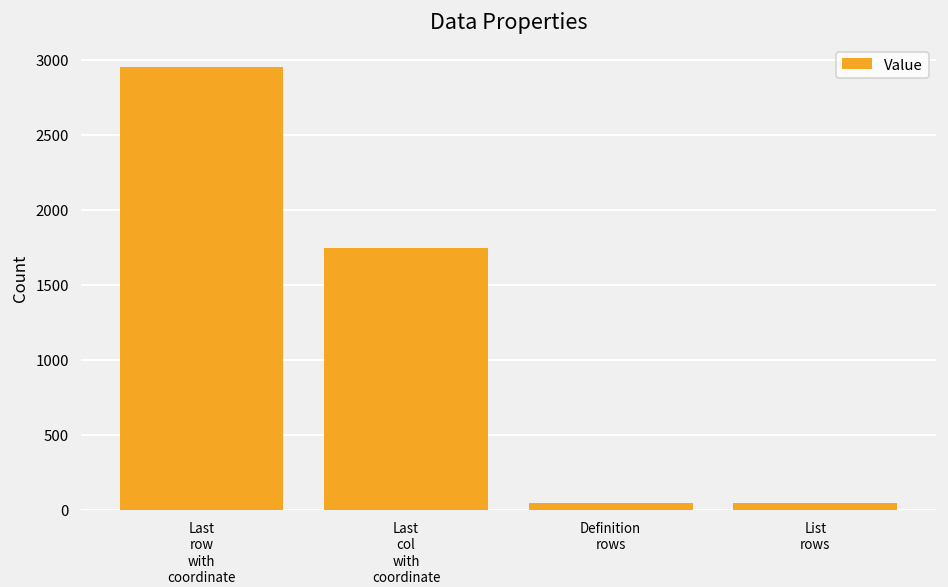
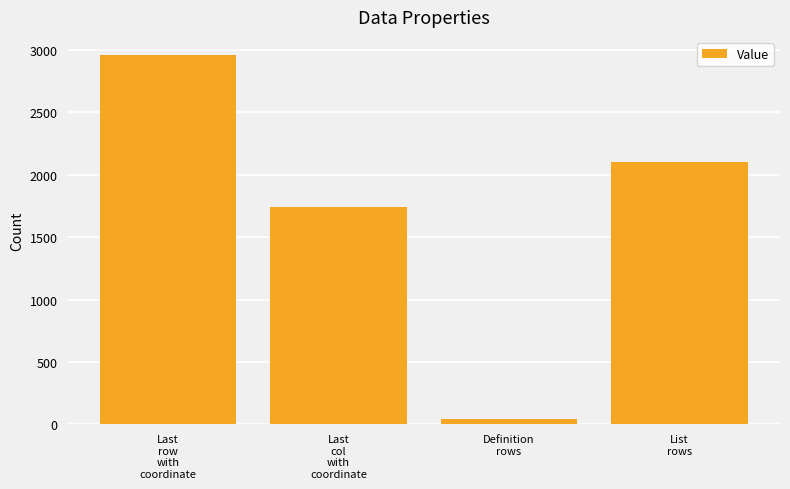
  {
    "Last row with coordinate": 2960,
    "Last col with coordinate": 1740,
    "Definition rows": 50,
-   "List rows": 50
+   "List rows": 2100
  }
